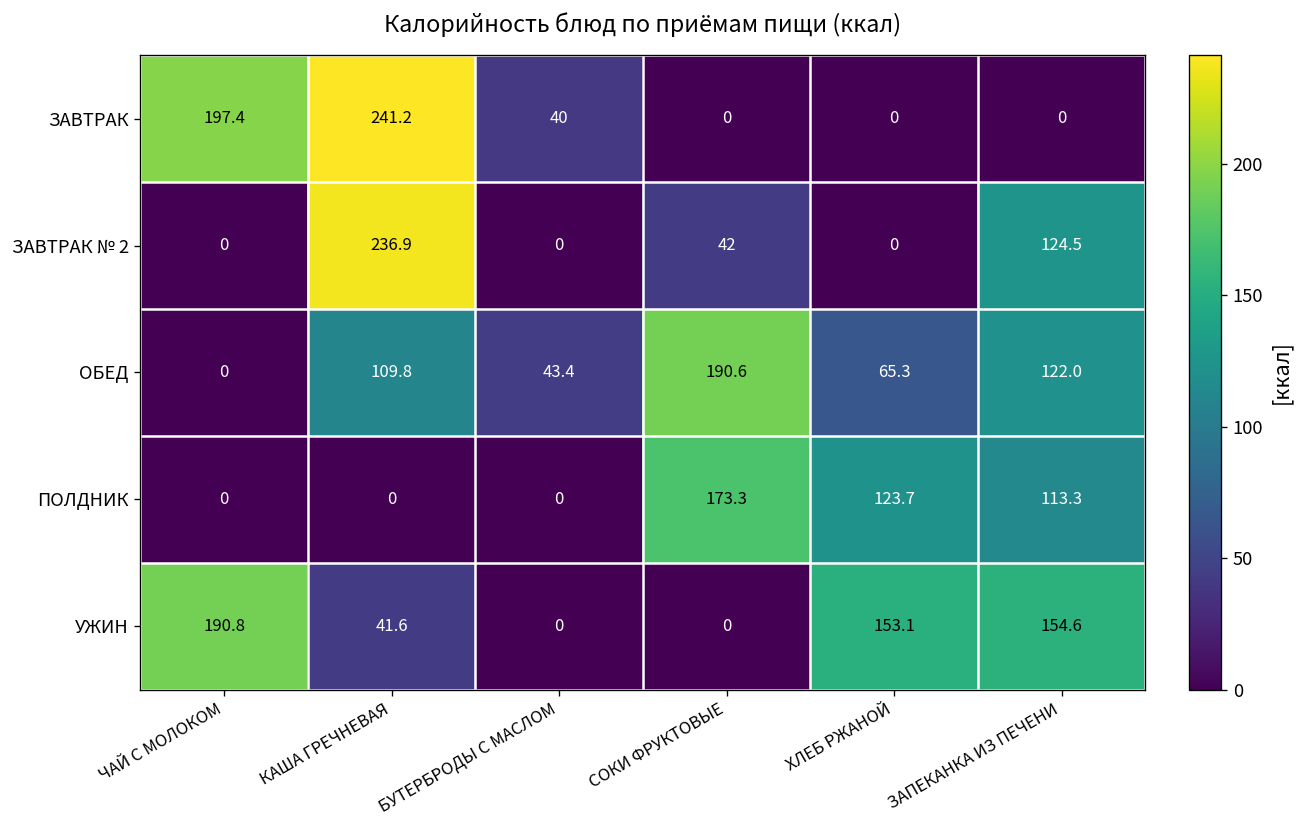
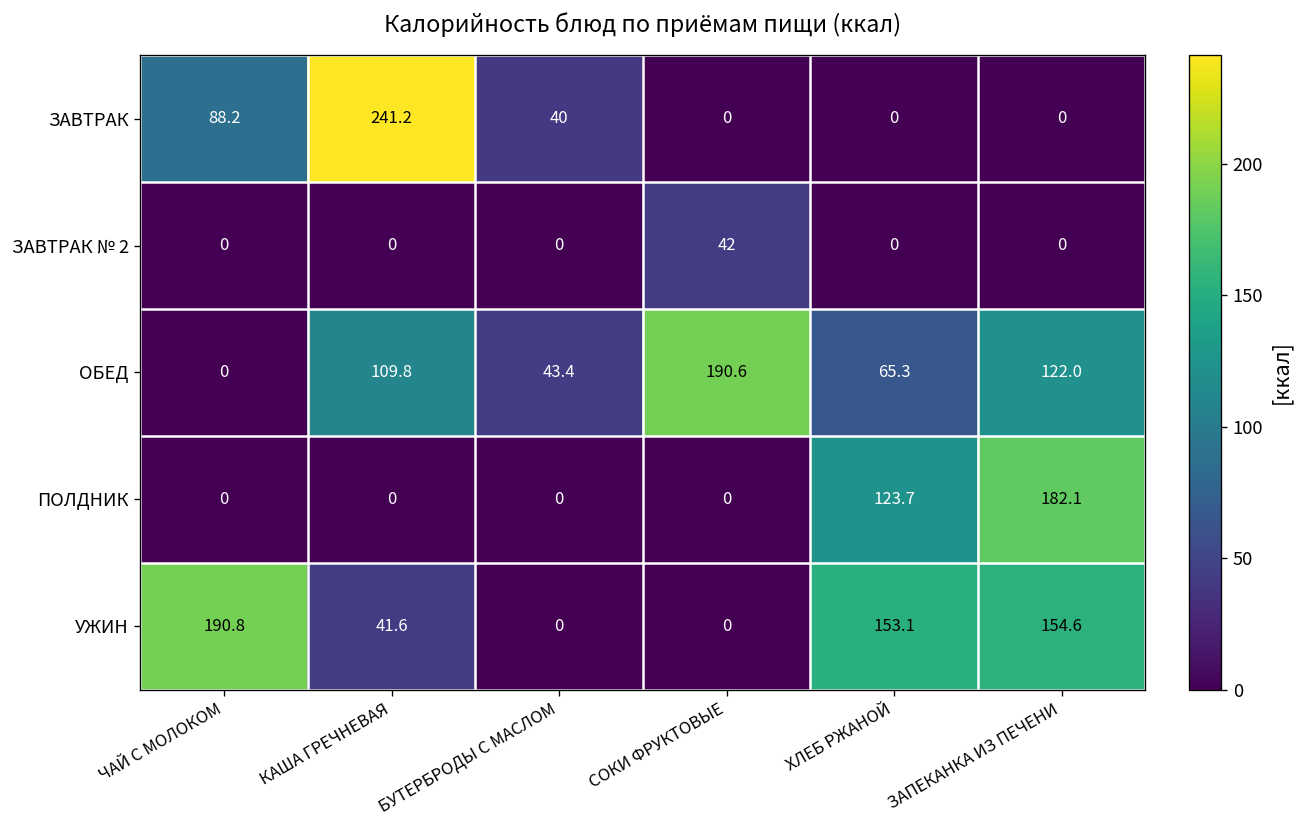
  {
    "ЗАВТРАК": {
-     "ЧАЙ С МОЛОКОМ": 197.4,
+     "ЧАЙ С МОЛОКОМ": 88.2,
      "КАША ГРЕЧНЕВАЯ": 241.2,
      "БУТЕРБРОДЫ С МАСЛОМ": 40,
      "СОКИ ФРУКТОВЫЕ": 0,
      "ХЛЕБ РЖАНОЙ": 0,
      "ЗАПЕКАНКА ИЗ ПЕЧЕНИ": 0
    },
    "ЗАВТРАК № 2": {
      "ЧАЙ С МОЛОКОМ": 0,
-     "КАША ГРЕЧНЕВАЯ": 236.9,
+     "КАША ГРЕЧНЕВАЯ": 0,
      "БУТЕРБРОДЫ С МАСЛОМ": 0,
      "СОКИ ФРУКТОВЫЕ": 42,
      "ХЛЕБ РЖАНОЙ": 0,
-     "ЗАПЕКАНКА ИЗ ПЕЧЕНИ": 124.5
+     "ЗАПЕКАНКА ИЗ ПЕЧЕНИ": 0
    },
    "ОБЕД": {
      "ЧАЙ С МОЛОКОМ": 0,
      "КАША ГРЕЧНЕВАЯ": 109.8,
      "БУТЕРБРОДЫ С МАСЛОМ": 43.4,
      "СОКИ ФРУКТОВЫЕ": 190.6,
      "ХЛЕБ РЖАНОЙ": 65.3,
      "ЗАПЕКАНКА ИЗ ПЕЧЕНИ": 122.0
    },
    "ПОЛДНИК": {
      "ЧАЙ С МОЛОКОМ": 0,
      "КАША ГРЕЧНЕВАЯ": 0,
      "БУТЕРБРОДЫ С МАСЛОМ": 0,
-     "СОКИ ФРУКТОВЫЕ": 173.3,
+     "СОКИ ФРУКТОВЫЕ": 0,
      "ХЛЕБ РЖАНОЙ": 123.7,
-     "ЗАПЕКАНКА ИЗ ПЕЧЕНИ": 113.3
+     "ЗАПЕКАНКА ИЗ ПЕЧЕНИ": 182.1
    },
    "УЖИН": {
      "ЧАЙ С МОЛОКОМ": 190.8,
      "КАША ГРЕЧНЕВАЯ": 41.6,
      "БУТЕРБРОДЫ С МАСЛОМ": 0,
      "СОКИ ФРУКТОВЫЕ": 0,
      "ХЛЕБ РЖАНОЙ": 153.1,
      "ЗАПЕКАНКА ИЗ ПЕЧЕНИ": 154.6
    }
  }
